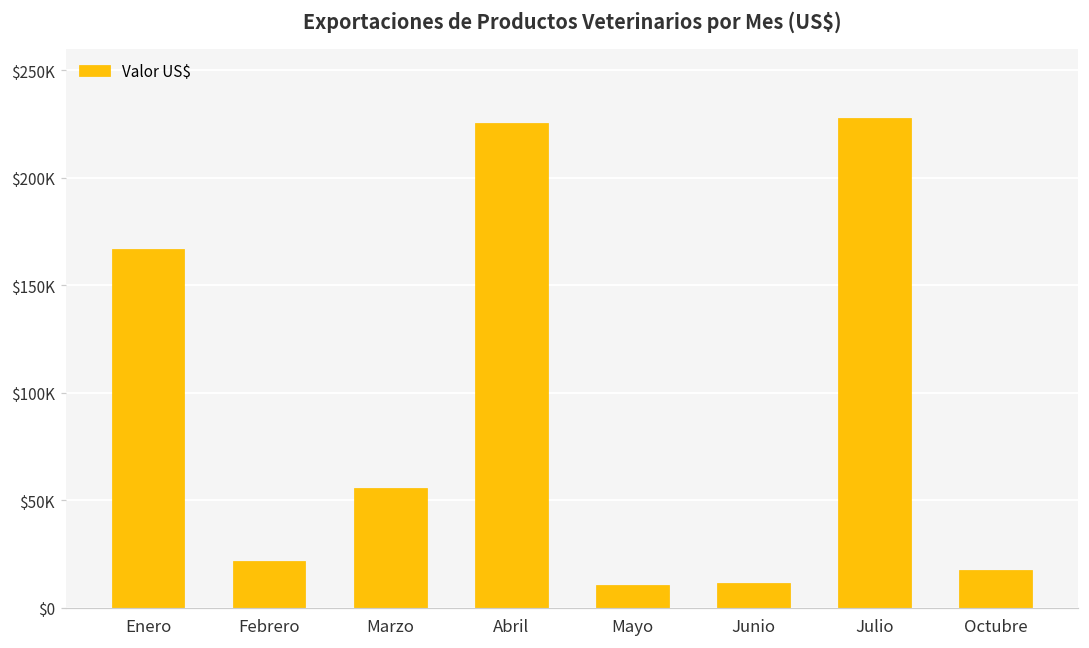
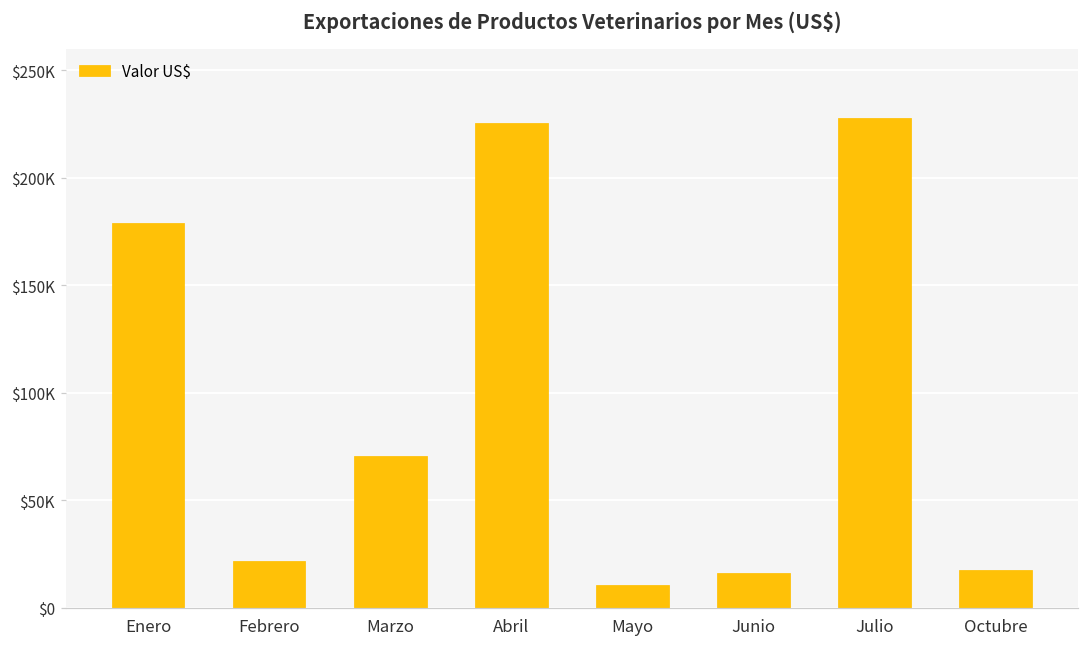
  {
-   "Enero": "$167000",
+   "Enero": "$179000",
    "Febrero": "$22000",
-   "Marzo": "$56000",
+   "Marzo": "$71000",
    "Abril": "$226000",
    "Mayo": "$10000",
-   "Junio": "$12000",
+   "Junio": "$16000",
    "Julio": "$228000",
    "Octubre": "$18000"
  }
